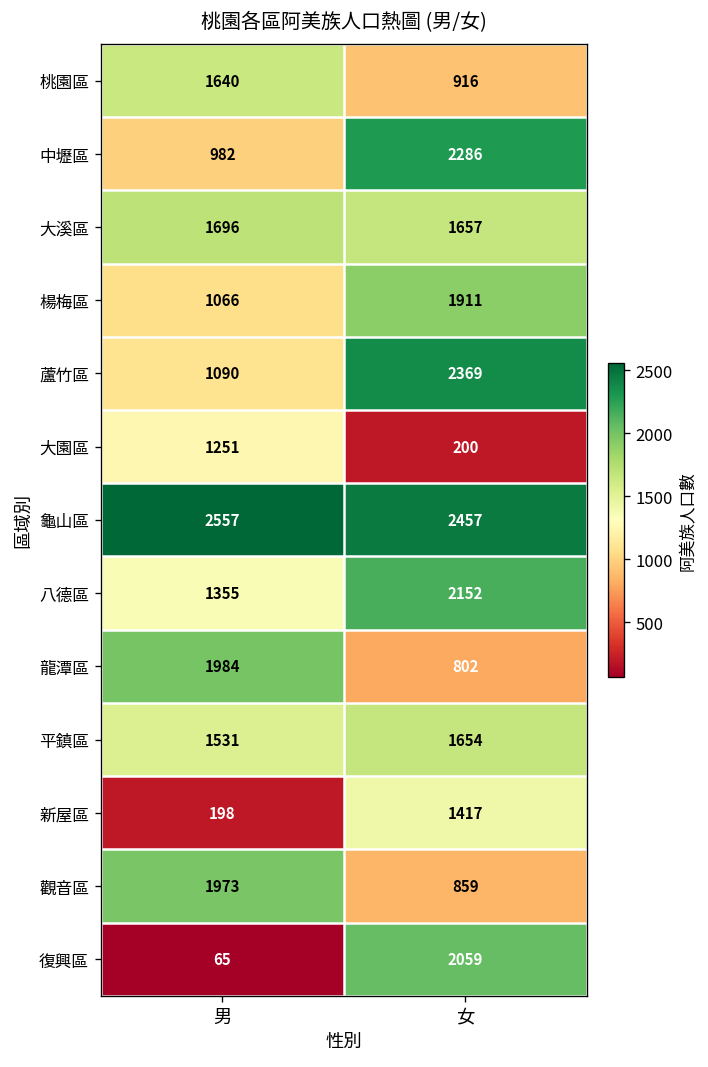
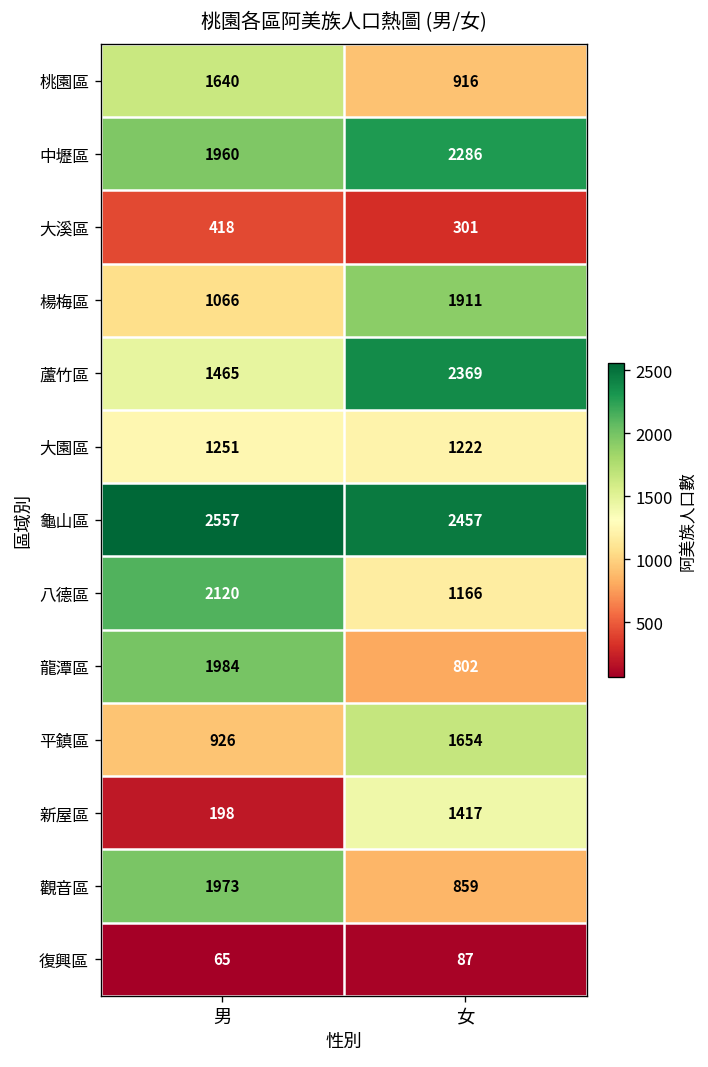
  {
    "桃園區": {
      "男": 1640,
      "女": 916
    },
    "中壢區": {
-     "男": 982,
+     "男": 1960,
      "女": 2286
    },
    "大溪區": {
-     "男": 1696,
-     "女": 1657
+     "男": 418,
+     "女": 301
    },
    "楊梅區": {
      "男": 1066,
      "女": 1911
    },
    "蘆竹區": {
-     "男": 1090,
+     "男": 1465,
      "女": 2369
    },
    "大園區": {
      "男": 1251,
-     "女": 200
+     "女": 1222
    },
    "龜山區": {
      "男": 2557,
      "女": 2457
    },
    "八德區": {
-     "男": 1355,
-     "女": 2152
+     "男": 2120,
+     "女": 1166
    },
    "龍潭區": {
      "男": 1984,
      "女": 802
    },
    "平鎮區": {
-     "男": 1531,
+     "男": 926,
      "女": 1654
    },
    "新屋區": {
      "男": 198,
      "女": 1417
    },
    "觀音區": {
      "男": 1973,
      "女": 859
    },
    "復興區": {
      "男": 65,
-     "女": 2059
+     "女": 87
    }
  }
